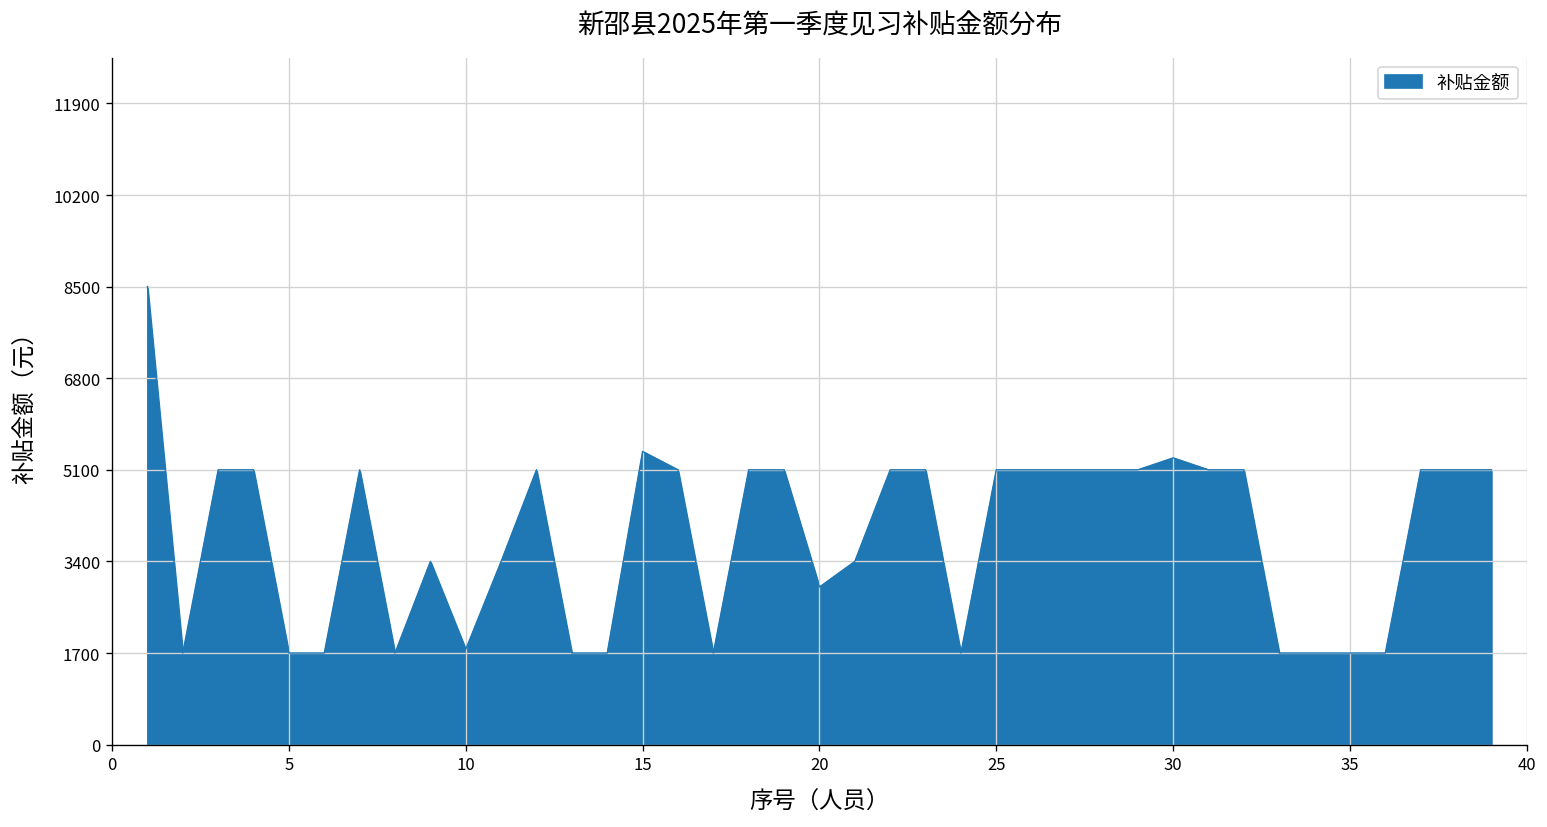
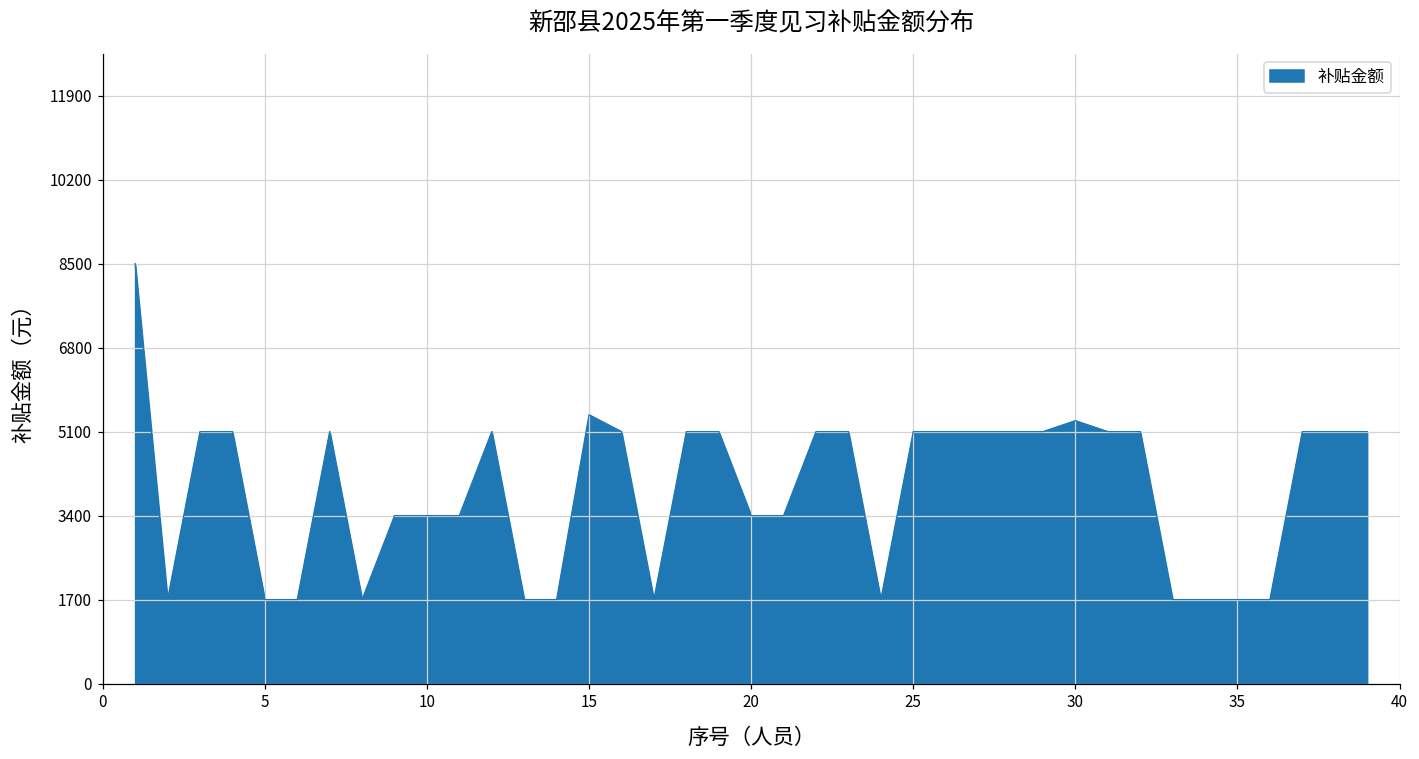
  {
    "5": 1700,
-   "10": 1800,
+   "10": 3400,
    "15": 5400,
-   "20": 2900,
+   "20": 3400,
    "25": 5100,
    "30": 5300,
    "35": 1700
  }
